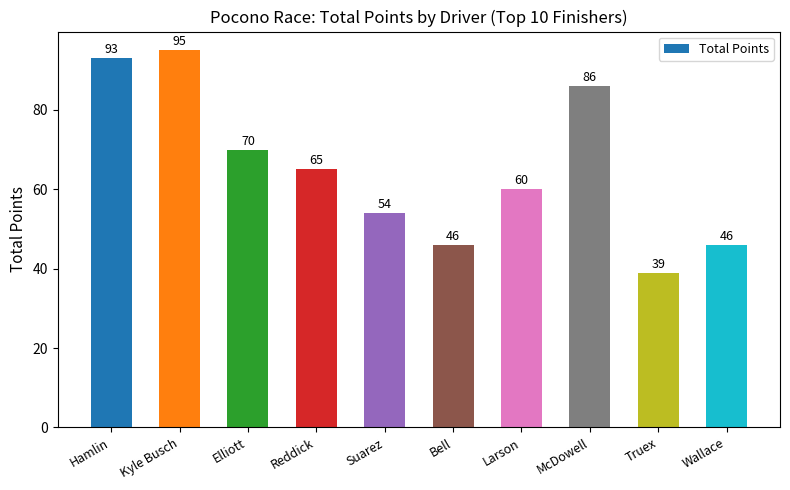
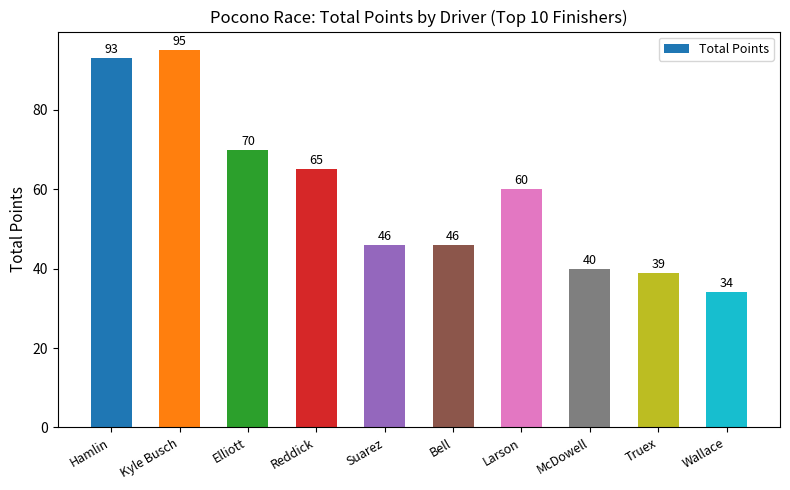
  {
    "Hamlin": 93,
    "Kyle Busch": 95,
    "Elliott": 70,
    "Reddick": 65,
-   "Suarez": 54,
+   "Suarez": 46,
    "Bell": 46,
    "Larson": 60,
-   "McDowell": 86,
+   "McDowell": 40,
    "Truex": 39,
-   "Wallace": 46
+   "Wallace": 34
  }
